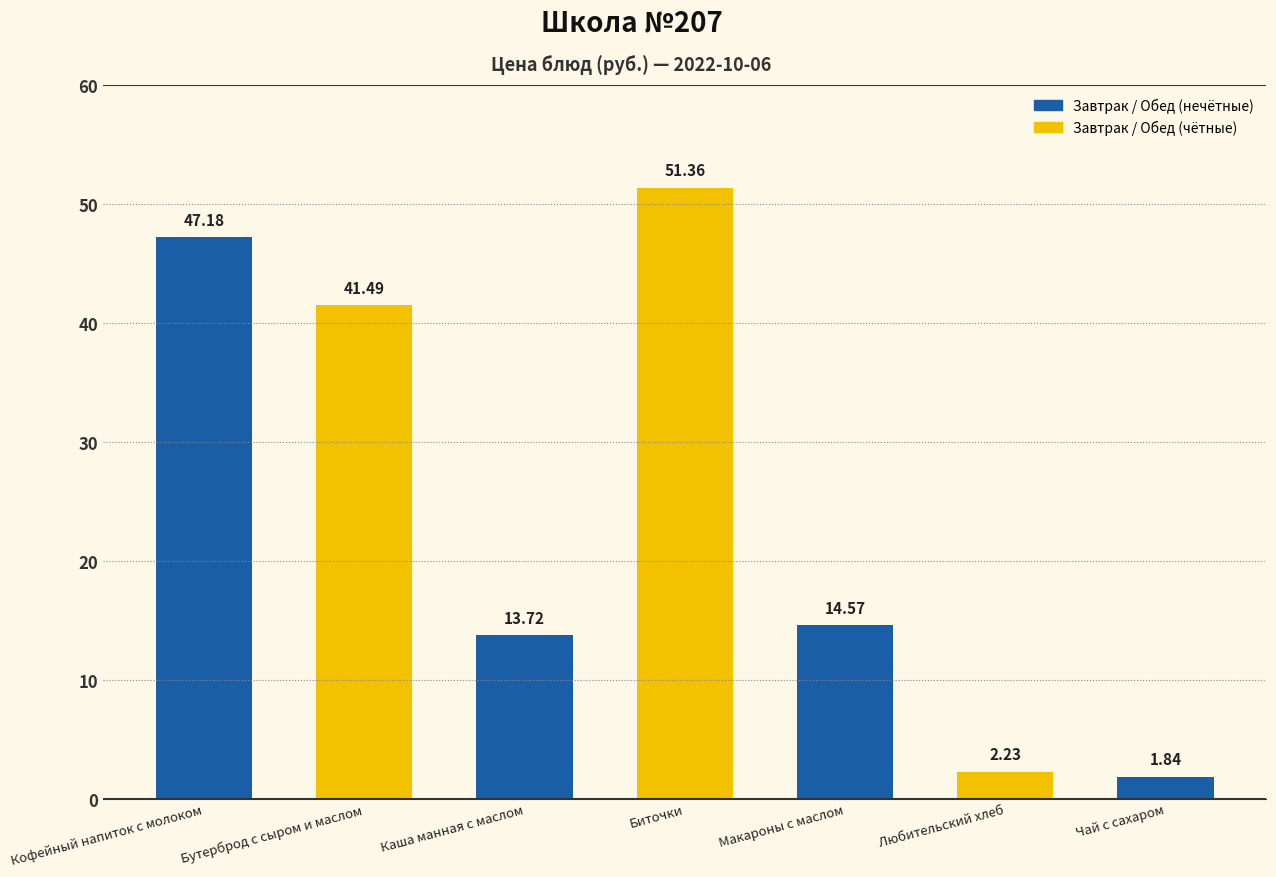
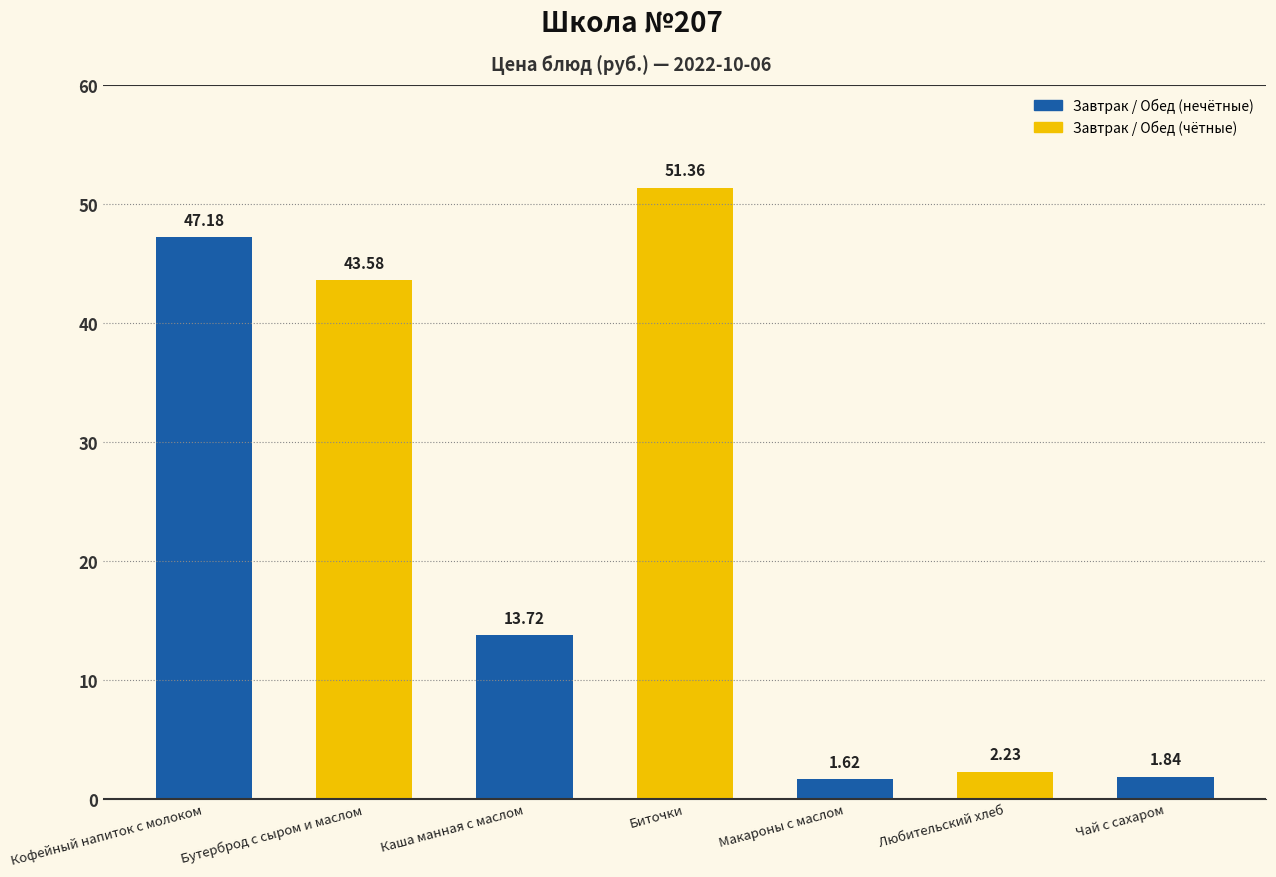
  {
    "Кофейный напиток с молоком": 47.18,
-   "Бутерброд с сыром и маслом": 41.49,
+   "Бутерброд с сыром и маслом": 43.58,
    "Каша манная с маслом": 13.72,
    "Биточки": 51.36,
-   "Макароны с маслом": 14.57,
+   "Макароны с маслом": 1.62,
    "Любительский хлеб": 2.23,
    "Чай с сахаром": 1.84
  }
